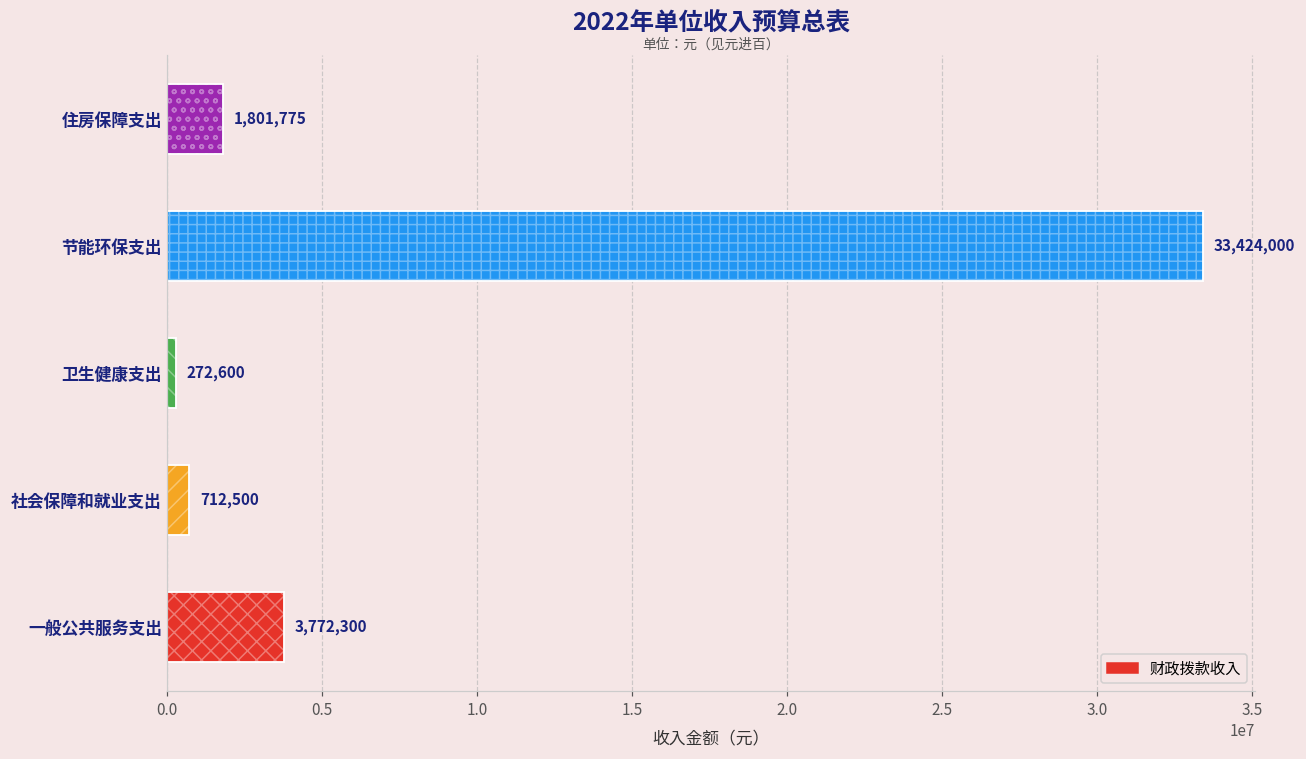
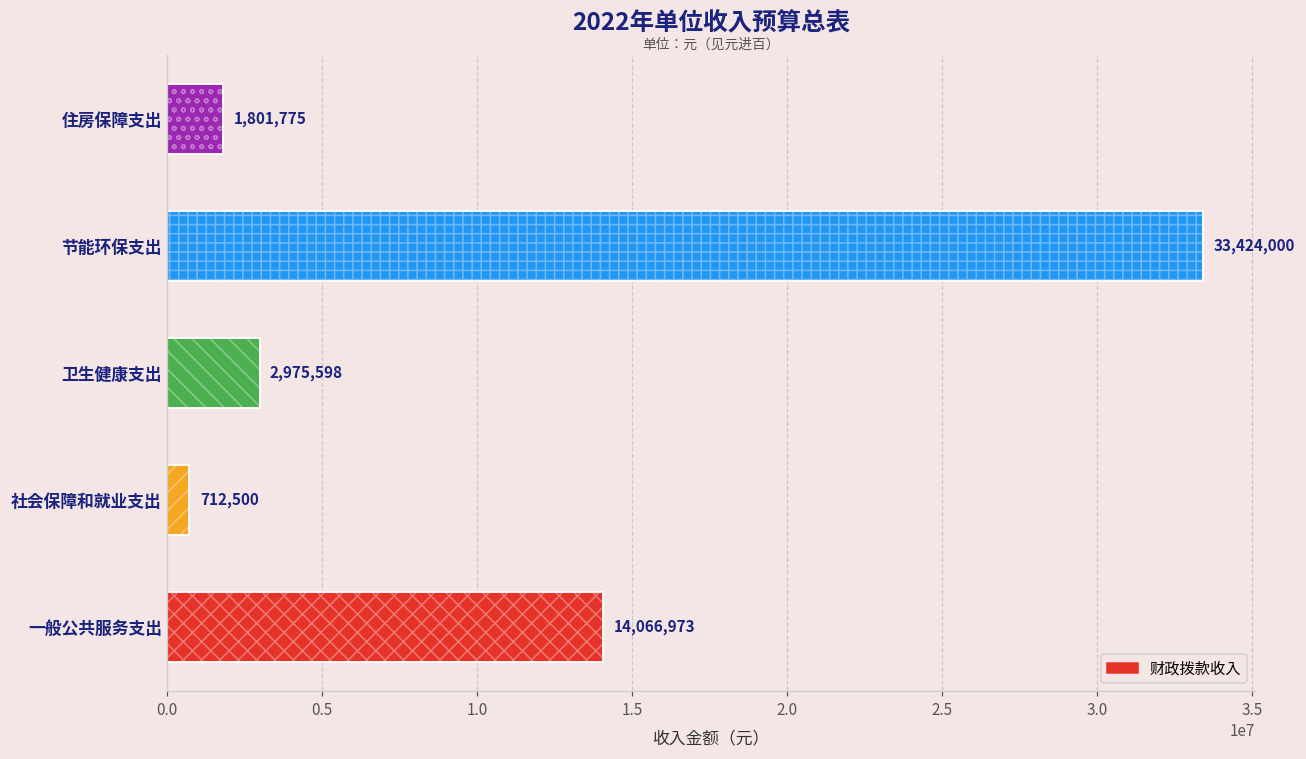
  {
    "财政拨款收入": {
      "住房保障支出": "1,801,775",
      "节能环保支出": "33,424,000",
-     "卫生健康支出": "272,600",
+     "卫生健康支出": "2,975,598",
      "社会保障和就业支出": "712,500",
-     "一般公共服务支出": "3,772,300"
+     "一般公共服务支出": "14,066,973"
    }
  }
